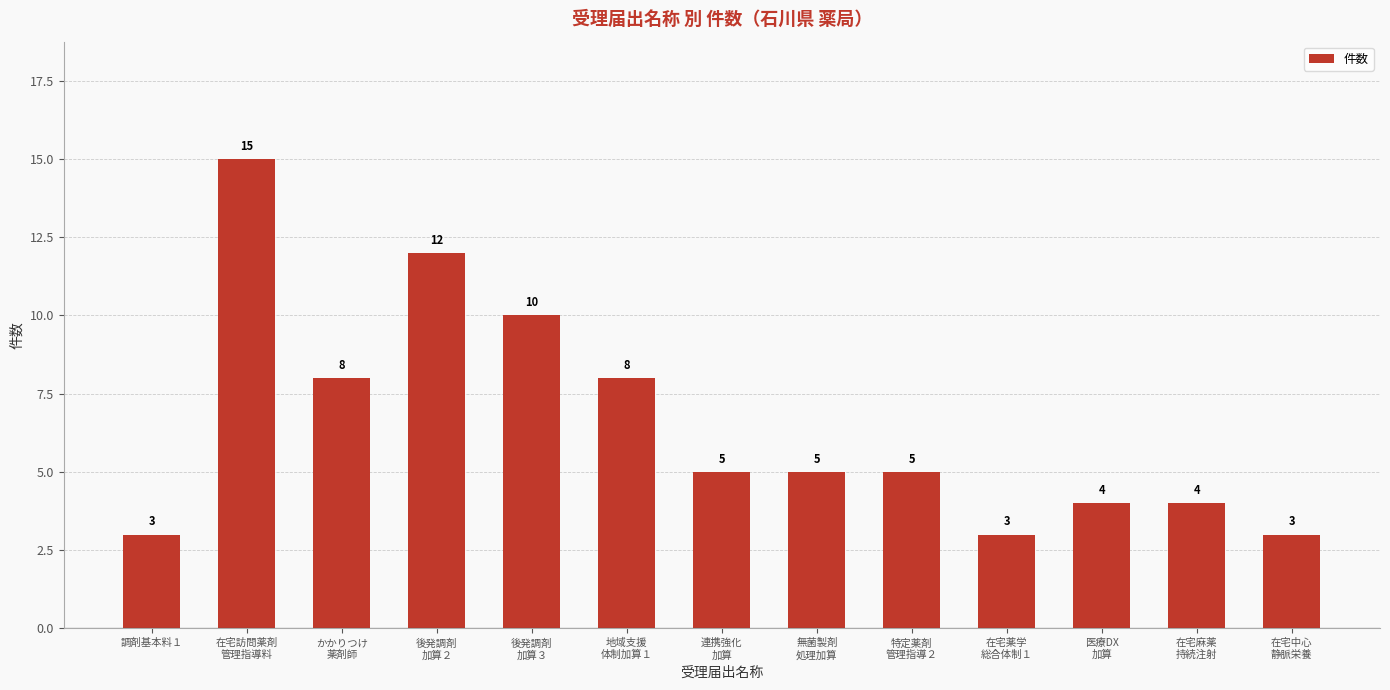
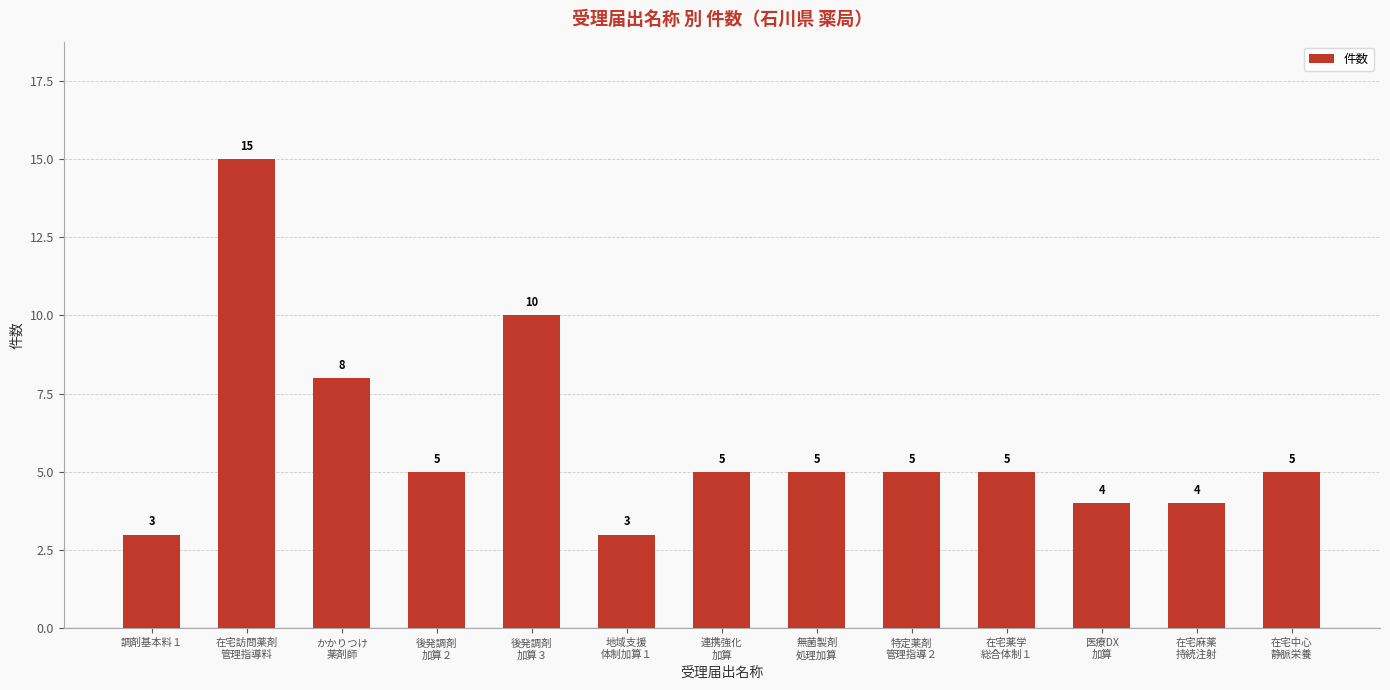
  {
    "調剤基本料１": 3,
    "在宅訪問薬剤 管理指導料": 15,
    "かかりつけ 薬剤師": 8,
-   "後発調剤 加算２": 12,
+   "後発調剤 加算２": 5,
    "後発調剤 加算３": 10,
-   "地域支援 体制加算１": 8,
+   "地域支援 体制加算１": 3,
    "連携強化 加算": 5,
    "無菌製剤 処理加算": 5,
    "特定薬剤 管理指導２": 5,
-   "在宅薬学 総合体制１": 3,
+   "在宅薬学 総合体制１": 5,
    "医療DX 加算": 4,
    "在宅麻薬 持続注射": 4,
-   "在宅中心 静脈栄養": 3
+   "在宅中心 静脈栄養": 5
  }
